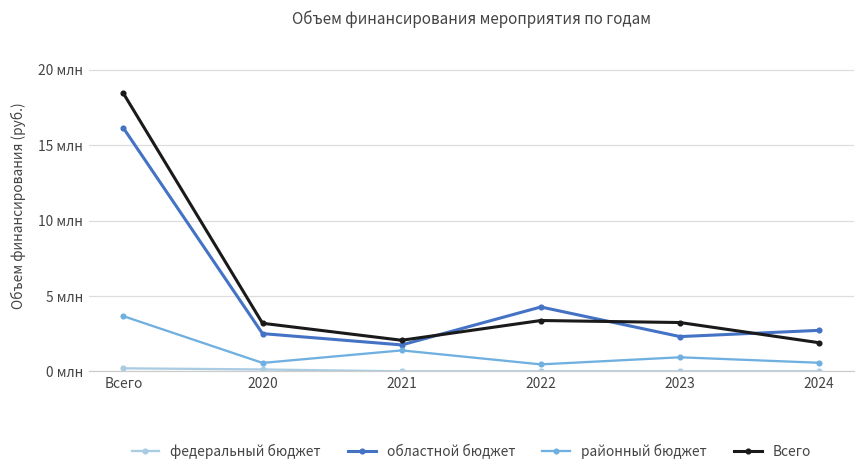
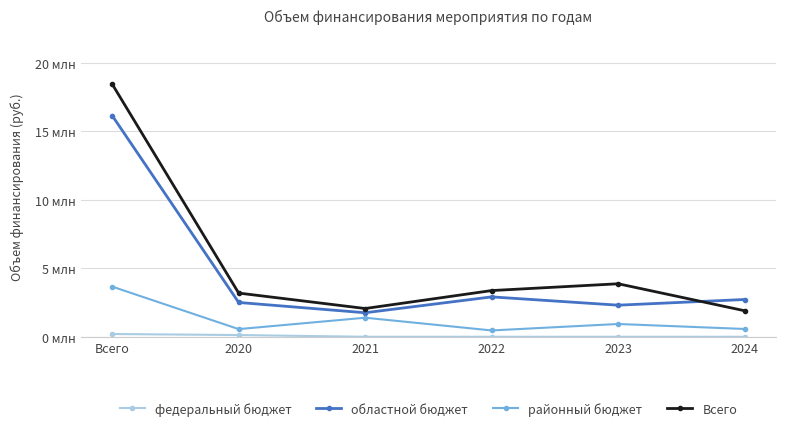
  {
    "федеральный бюджет": {
      "Всего": "0.2 млн",
      "2020": "0.1 млн",
      "2021": "0.0 млн",
      "2022": "0.0 млн",
      "2023": "0.0 млн",
      "2024": "0.0 млн"
    },
    "областной бюджет": {
      "Всего": "16.1 млн",
      "2020": "2.5 млн",
      "2021": "1.8 млн",
-     "2022": "4.3 млн",
+     "2022": "2.9 млн",
      "2023": "2.3 млн",
      "2024": "2.7 млн"
    },
    "районный бюджет": {
      "Всего": "3.7 млн",
      "2020": "0.6 млн",
      "2021": "1.4 млн",
      "2022": "0.5 млн",
      "2023": "0.9 млн",
      "2024": "0.6 млн"
    },
    "Всего": {
      "Всего": "18.4 млн",
      "2020": "3.2 млн",
      "2021": "2.1 млн",
      "2022": "3.4 млн",
-     "2023": "3.2 млн",
+     "2023": "3.9 млн",
      "2024": "1.9 млн"
    }
  }
